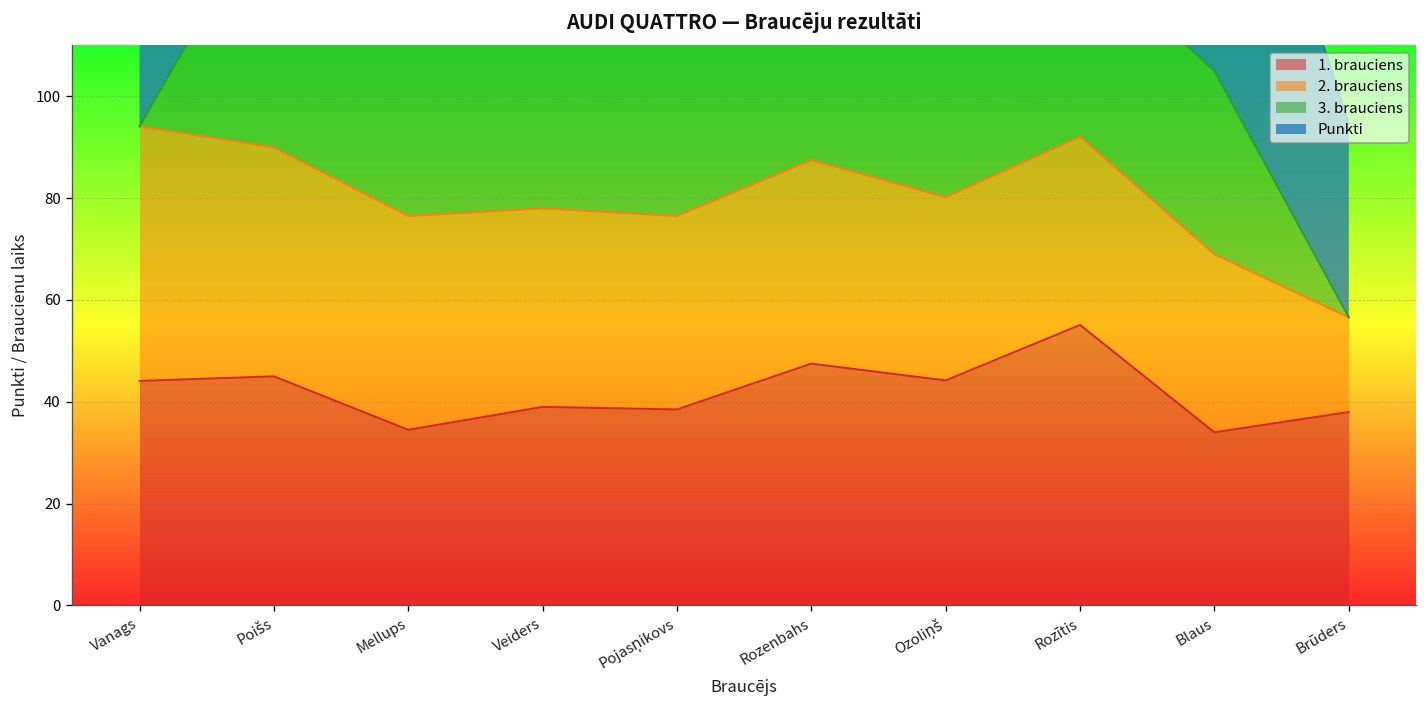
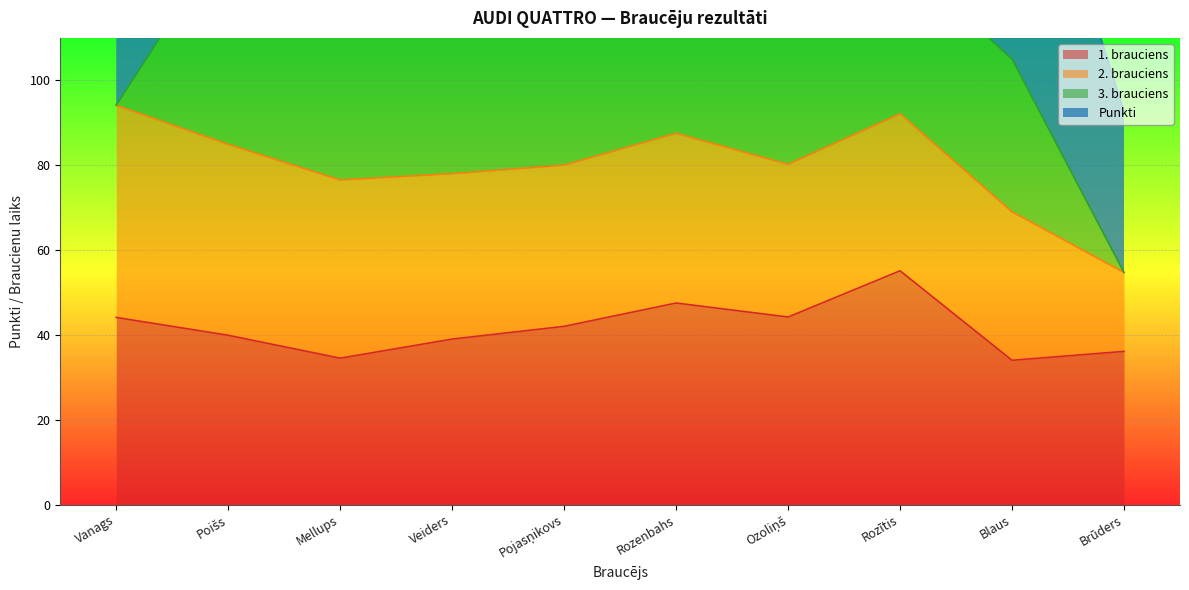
  {
    "1. brauciens": {
      "Vanags": 44,
-     "Poišs": 45,
+     "Poišs": 40,
      "Mellups": 35,
      "Veiders": 39,
-     "Pojasņikovs": 39,
+     "Pojasņikovs": 42,
      "Rozenbahs": 48,
      "Ozoliņš": 44,
      "Rozītis": 55,
      "Blaus": 34,
-     "Brūders": 38
+     "Brūders": 36
    },
    "2. brauciens": {
      "Poišs": 45,
      "Mellups": 42,
      "Veiders": 39,
      "Pojasņikovs": 38,
      "Rozenbahs": 40,
      "Ozoliņš": 36,
      "Rozītis": 37,
      "Blaus": 35
    },
    "3. brauciens": {
      "Blaus": 36
    }
  }
